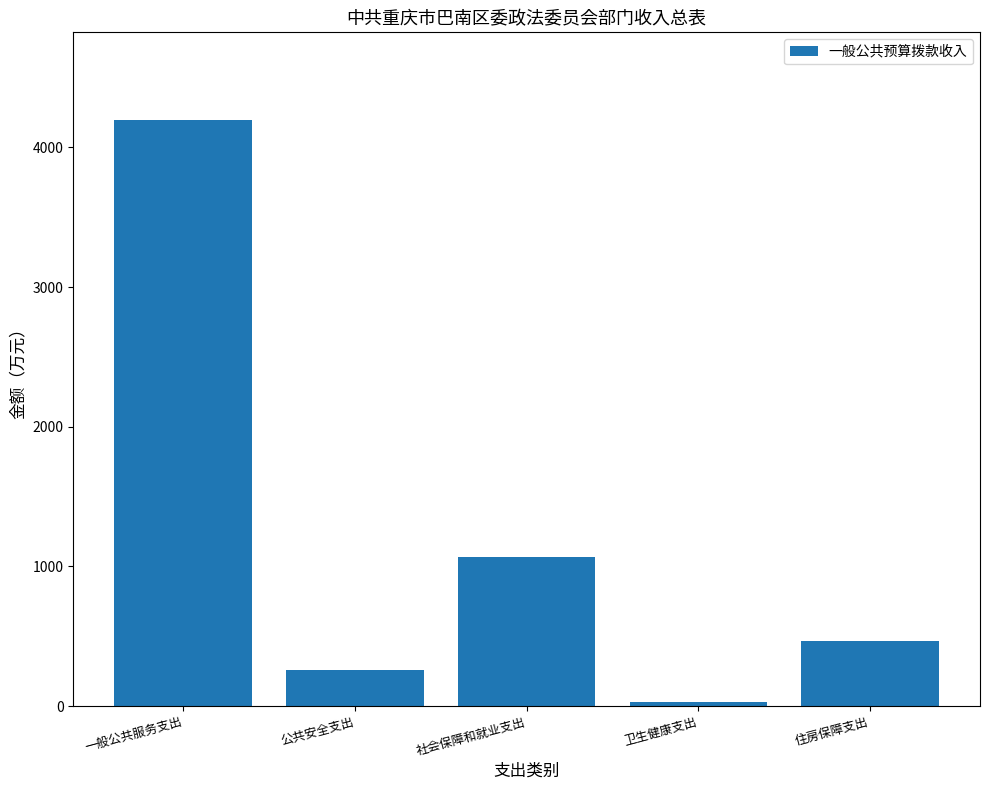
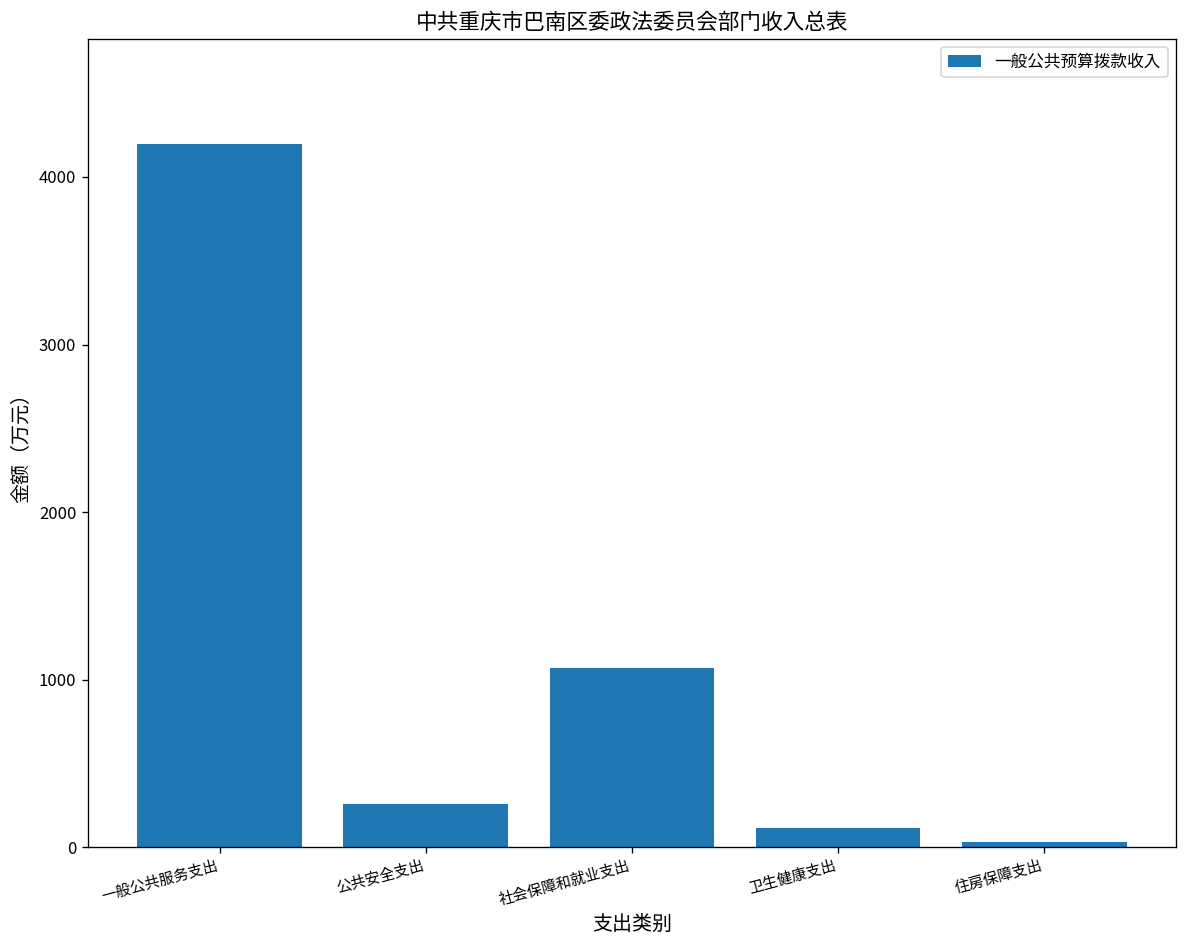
  {
    "一般公共服务支出": 4190,
    "公共安全支出": 260,
    "社会保障和就业支出": 1070,
-   "卫生健康支出": 30,
-   "住房保障支出": 470
+   "卫生健康支出": 110,
+   "住房保障支出": 30
  }
